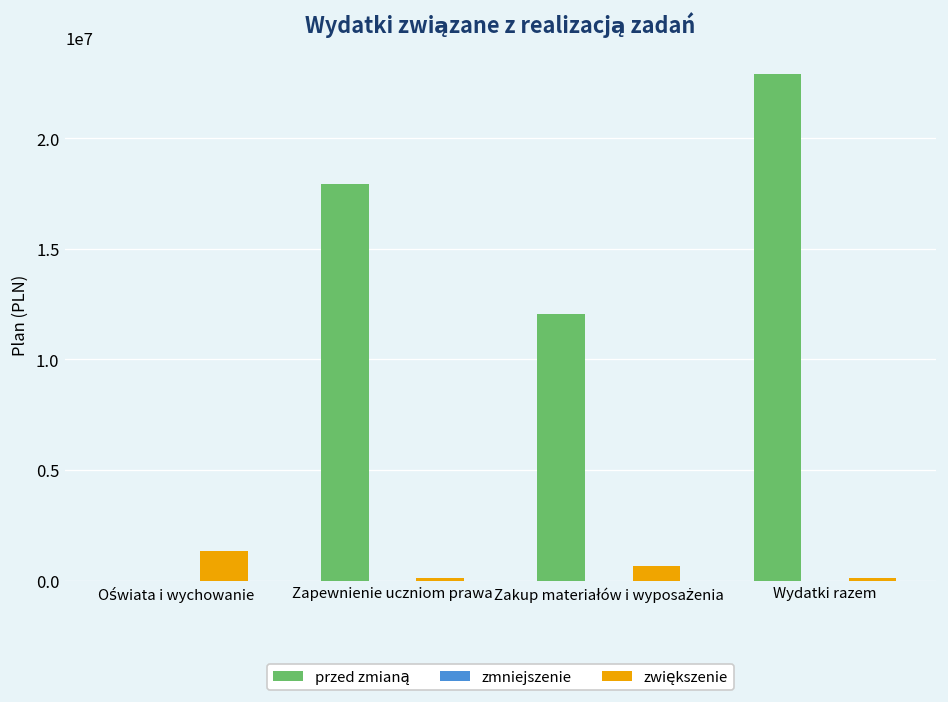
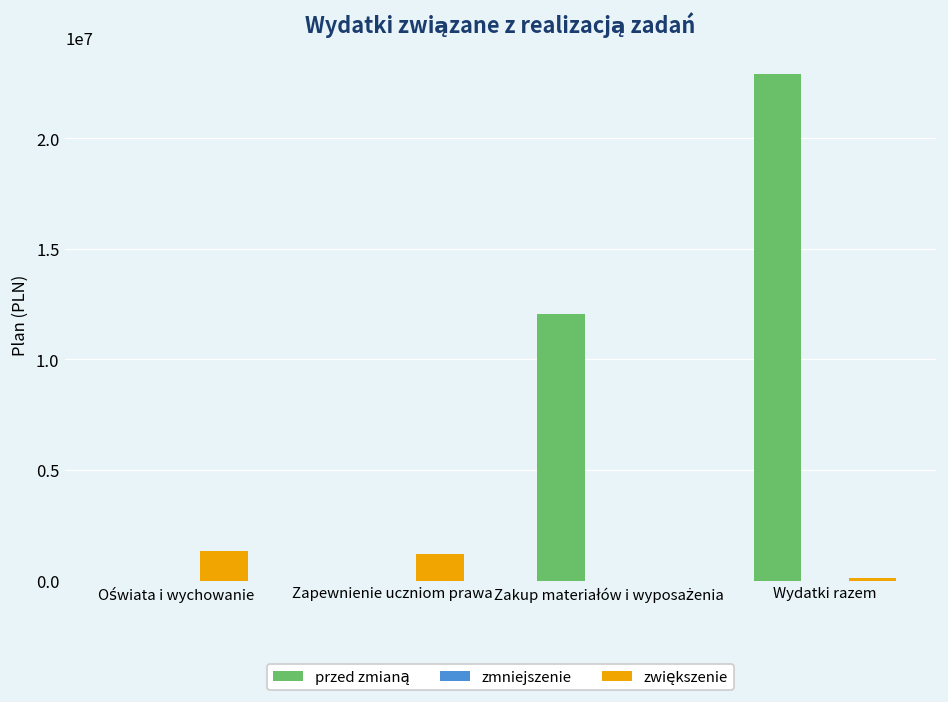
  {
    "przed zmianą": {
      "Oświata i wychowanie": 0,
-     "Zapewnienie uczniom prawa": 17900000,
+     "Zapewnienie uczniom prawa": 0,
      "Zakup materiałów i wyposażenia": 12100000,
      "Wydatki razem": 22900000
    },
    "zmniejszenie": {
      "Oświata i wychowanie": 0,
      "Zapewnienie uczniom prawa": 0,
      "Zakup materiałów i wyposażenia": 0,
      "Wydatki razem": 0
    },
    "zwiększenie": {
      "Oświata i wychowanie": 1300000,
-     "Zapewnienie uczniom prawa": 100000,
-     "Zakup materiałów i wyposażenia": 600000
+     "Zapewnienie uczniom prawa": 1200000,
+     "Zakup materiałów i wyposażenia": 0
    }
  }
